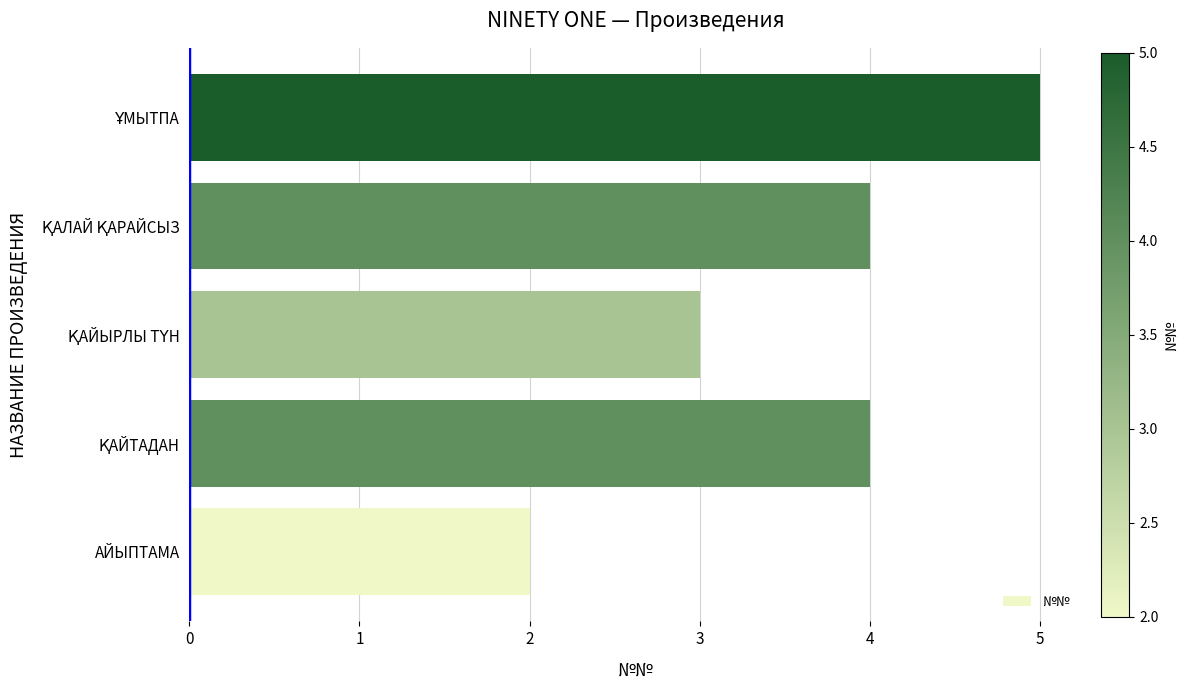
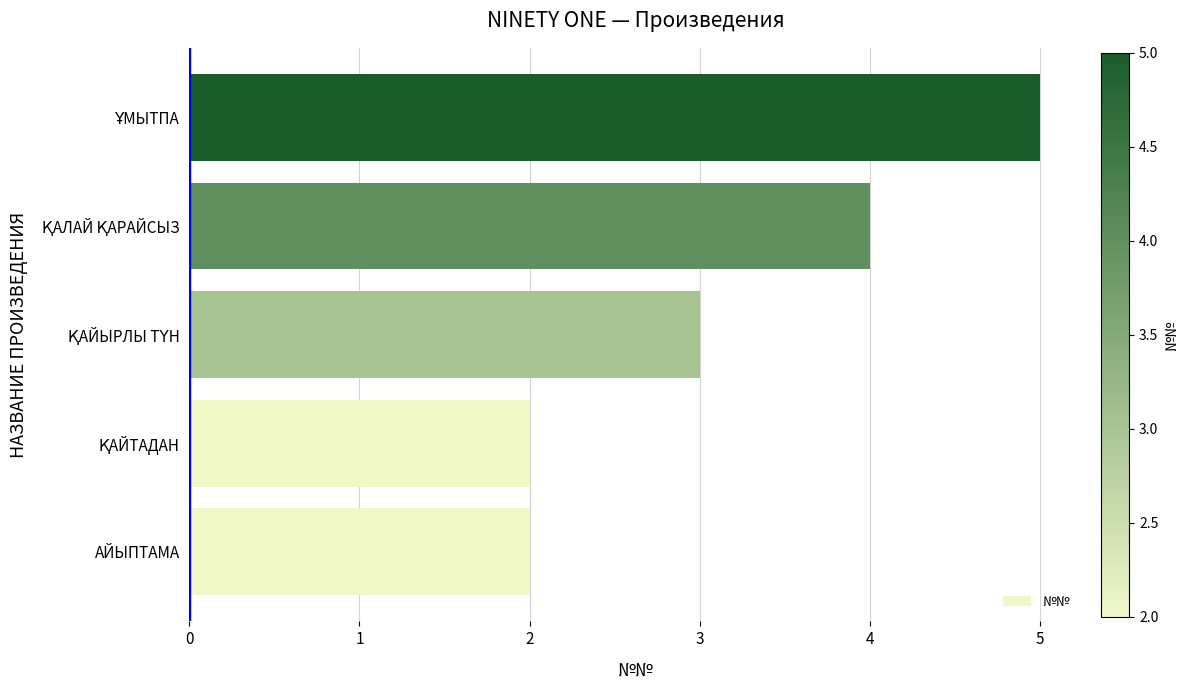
  {
    "ҰМЫТПА": 5,
    "ҚАЛАЙ ҚАРАЙСЫЗ": 4,
    "ҚАЙЫРЛЫ ТҮН": 3,
-   "ҚАЙТАДАН": 4,
+   "ҚАЙТАДАН": 2,
    "АЙЫПТАМА": 2
  }
